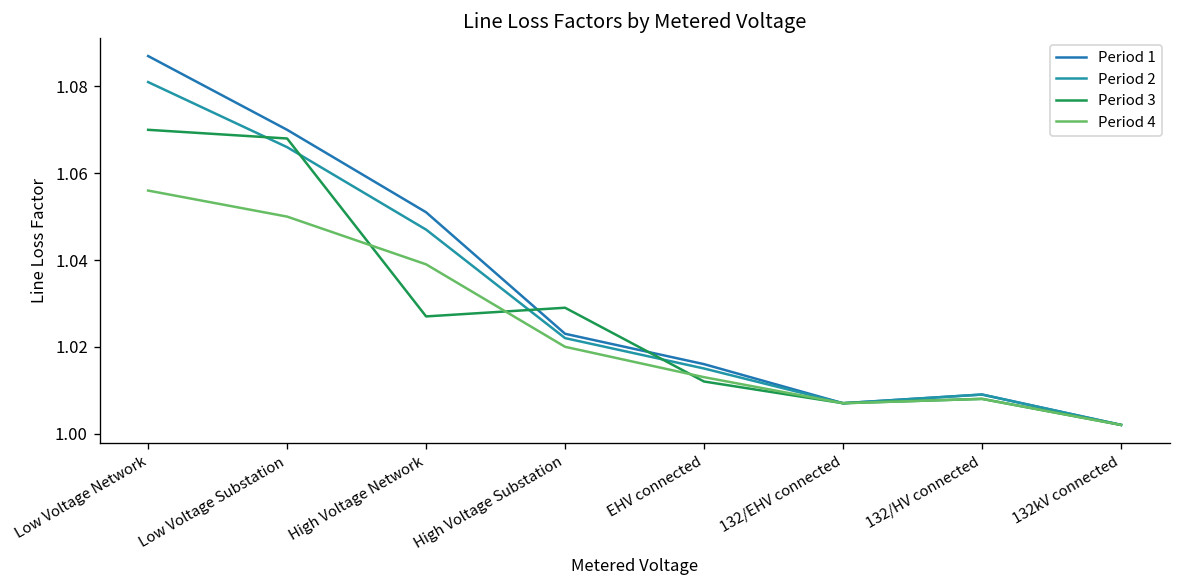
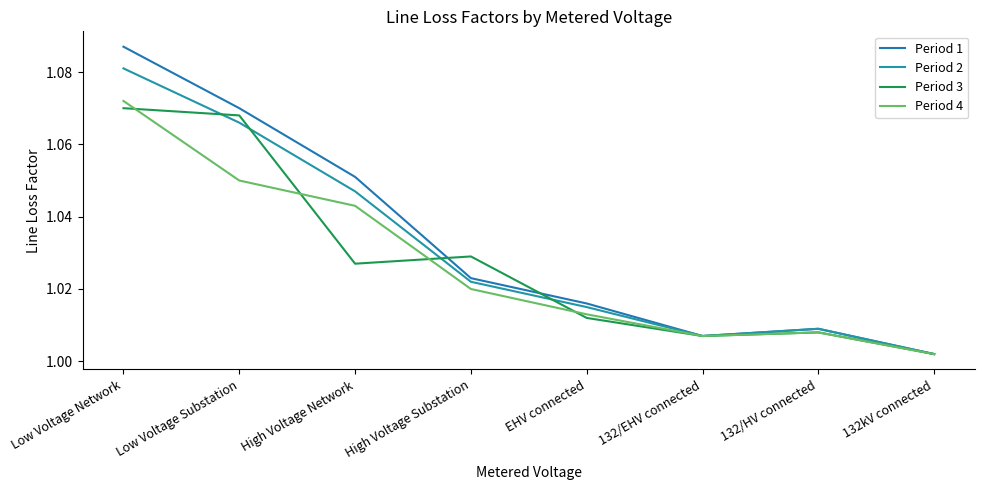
  {
    "Period 3": {
      "Low Voltage Network": 1.070,
      "Low Voltage Substation": 1.068,
      "High Voltage Network": 1.027,
      "High Voltage Substation": 1.029,
      "EHV connected": 1.012
    },
    "Period 4": {
-     "Low Voltage Network": 1.056,
+     "Low Voltage Network": 1.072,
      "Low Voltage Substation": 1.050,
-     "High Voltage Network": 1.039,
+     "High Voltage Network": 1.043,
      "High Voltage Substation": 1.020,
      "EHV connected": 1.013
    }
  }
